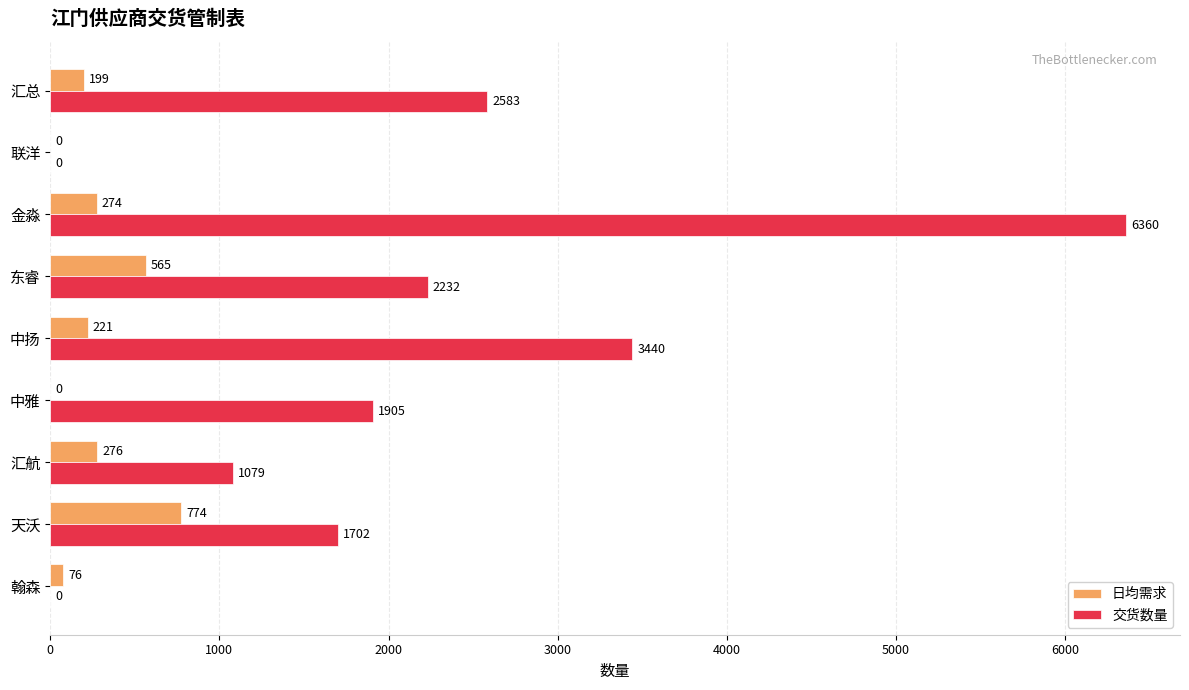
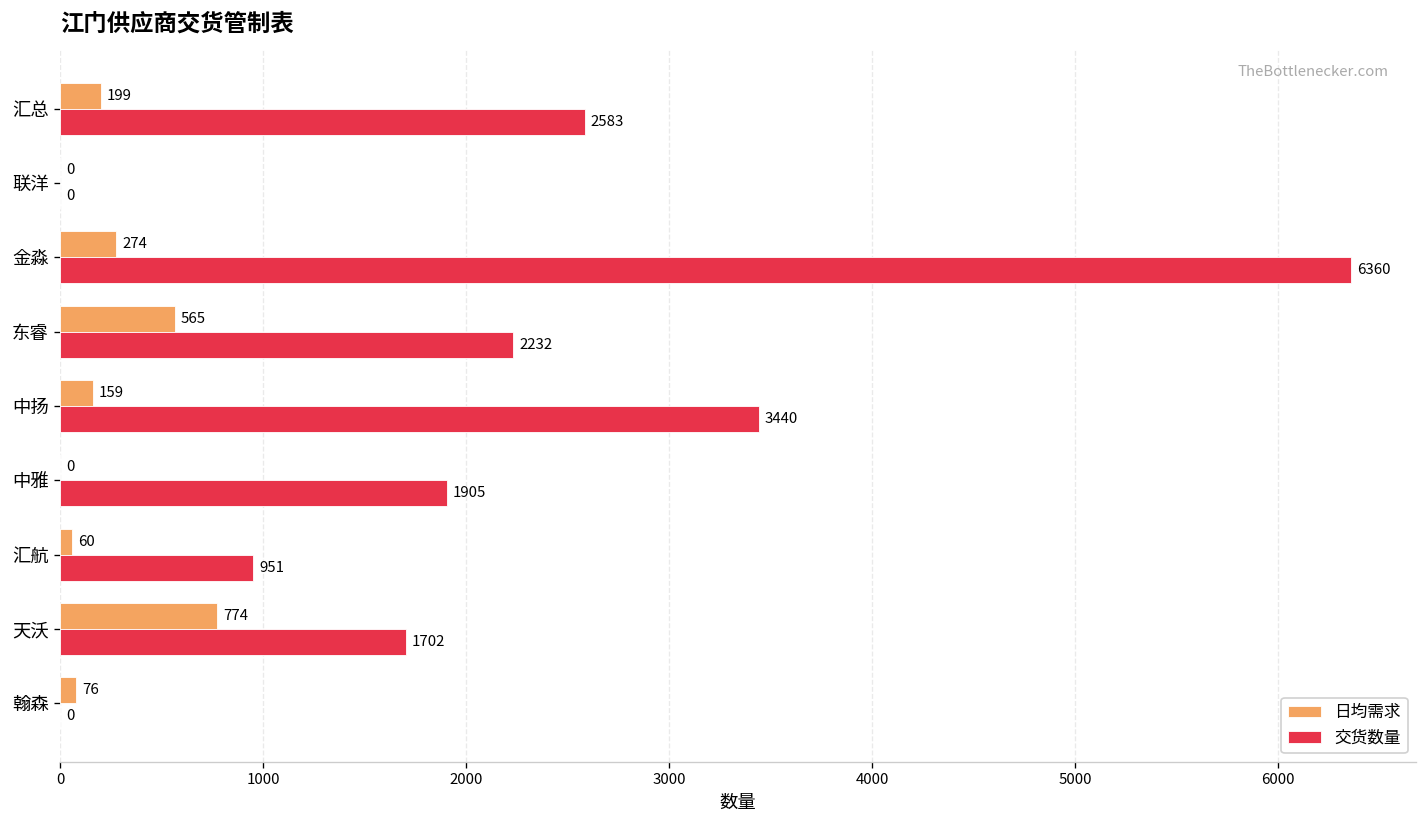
  {
    "日均需求": {
      "汇总": 199,
      "联洋": 0,
      "金淼": 274,
      "东睿": 565,
-     "中扬": 221,
+     "中扬": 159,
      "中雅": 0,
-     "汇航": 276,
+     "汇航": 60,
      "天沃": 774,
      "翰森": 76
    },
    "交货数量": {
      "汇总": 2583,
      "联洋": 0,
      "金淼": 6360,
      "东睿": 2232,
      "中扬": 3440,
      "中雅": 1905,
-     "汇航": 1079,
+     "汇航": 951,
      "天沃": 1702,
      "翰森": 0
    }
  }
